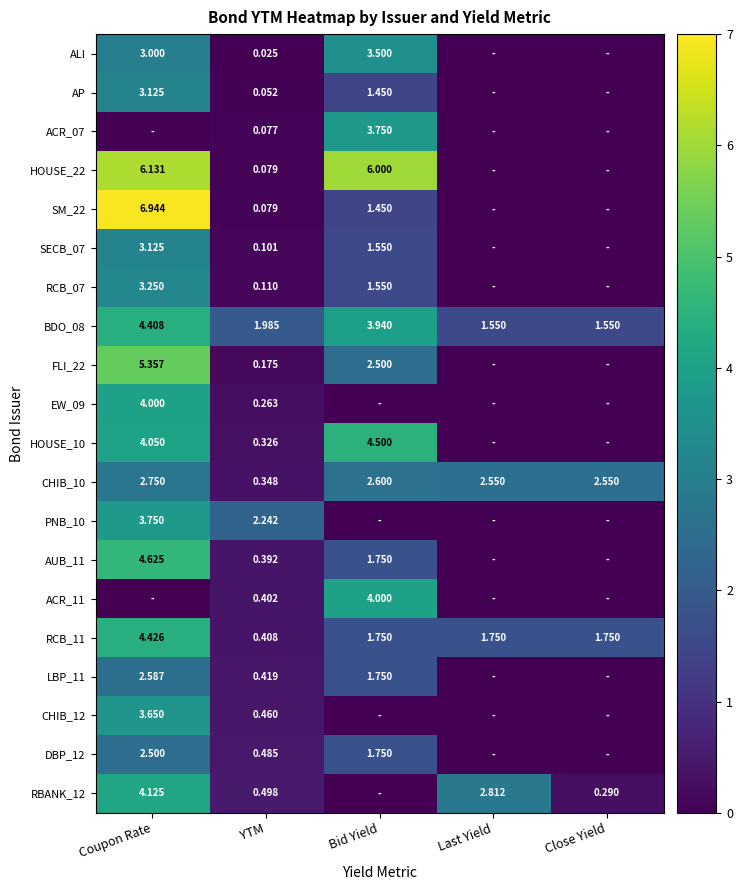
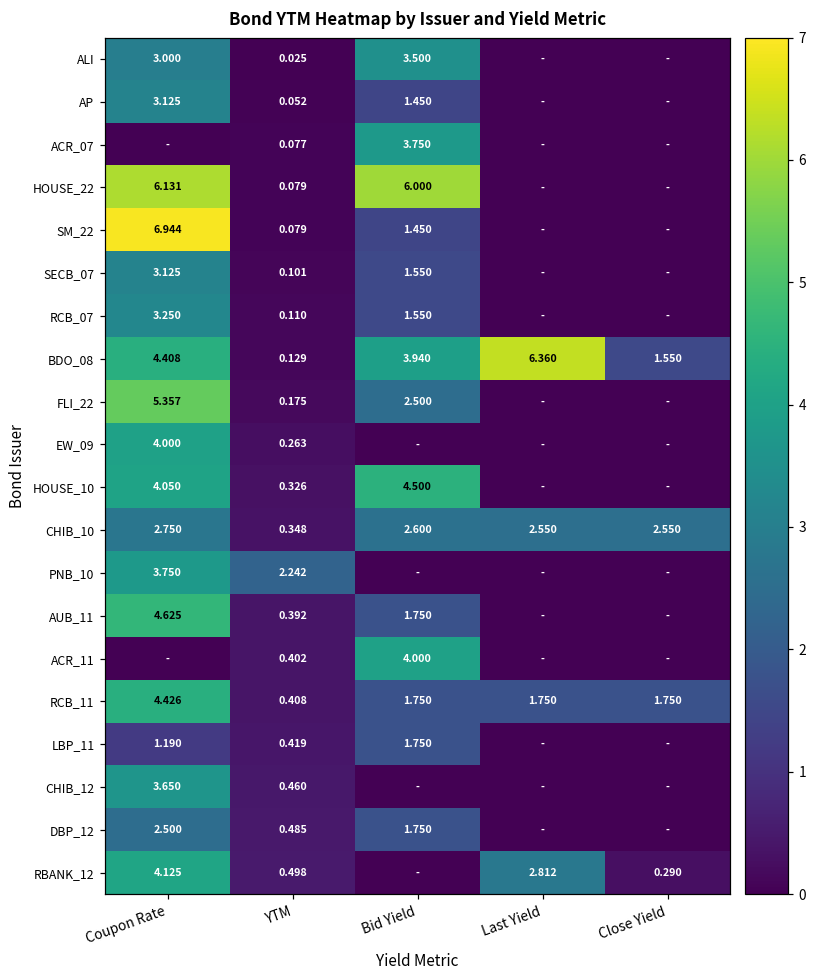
  {
    "ALI": {
      "Coupon Rate": 3.000,
      "YTM": 0.025,
      "Bid Yield": 3.500
    },
    "AP": {
      "Coupon Rate": 3.125,
      "YTM": 0.052,
      "Bid Yield": 1.450
    },
    "ACR_07": {
      "YTM": 0.077,
      "Bid Yield": 3.750
    },
    "HOUSE_22": {
      "Coupon Rate": 6.131,
      "YTM": 0.079,
      "Bid Yield": 6.000
    },
    "SM_22": {
      "Coupon Rate": 6.944,
      "YTM": 0.079,
      "Bid Yield": 1.450
    },
    "SECB_07": {
      "Coupon Rate": 3.125,
      "YTM": 0.101,
      "Bid Yield": 1.550
    },
    "RCB_07": {
      "Coupon Rate": 3.250,
      "YTM": 0.110,
      "Bid Yield": 1.550
    },
    "BDO_08": {
      "Coupon Rate": 4.408,
-     "YTM": 1.985,
+     "YTM": 0.129,
      "Bid Yield": 3.940,
-     "Last Yield": 1.550,
+     "Last Yield": 6.360,
      "Close Yield": 1.550
    },
    "FLI_22": {
      "Coupon Rate": 5.357,
      "YTM": 0.175,
      "Bid Yield": 2.500
    },
    "EW_09": {
      "Coupon Rate": 4.000,
      "YTM": 0.263
    },
    "HOUSE_10": {
      "Coupon Rate": 4.050,
      "YTM": 0.326,
      "Bid Yield": 4.500
    },
    "CHIB_10": {
      "Coupon Rate": 2.750,
      "YTM": 0.348,
      "Bid Yield": 2.600,
      "Last Yield": 2.550,
      "Close Yield": 2.550
    },
    "PNB_10": {
      "Coupon Rate": 3.750,
      "YTM": 2.242
    },
    "AUB_11": {
      "Coupon Rate": 4.625,
      "YTM": 0.392,
      "Bid Yield": 1.750
    },
    "ACR_11": {
      "YTM": 0.402,
      "Bid Yield": 4.000
    },
    "RCB_11": {
      "Coupon Rate": 4.426,
      "YTM": 0.408,
      "Bid Yield": 1.750,
      "Last Yield": 1.750,
      "Close Yield": 1.750
    },
    "LBP_11": {
-     "Coupon Rate": 2.587,
+     "Coupon Rate": 1.190,
      "YTM": 0.419,
      "Bid Yield": 1.750
    },
    "CHIB_12": {
      "Coupon Rate": 3.650,
      "YTM": 0.460
    },
    "DBP_12": {
      "Coupon Rate": 2.500,
      "YTM": 0.485,
      "Bid Yield": 1.750
    },
    "RBANK_12": {
      "Coupon Rate": 4.125,
      "YTM": 0.498,
      "Last Yield": 2.812,
      "Close Yield": 0.290
    }
  }
